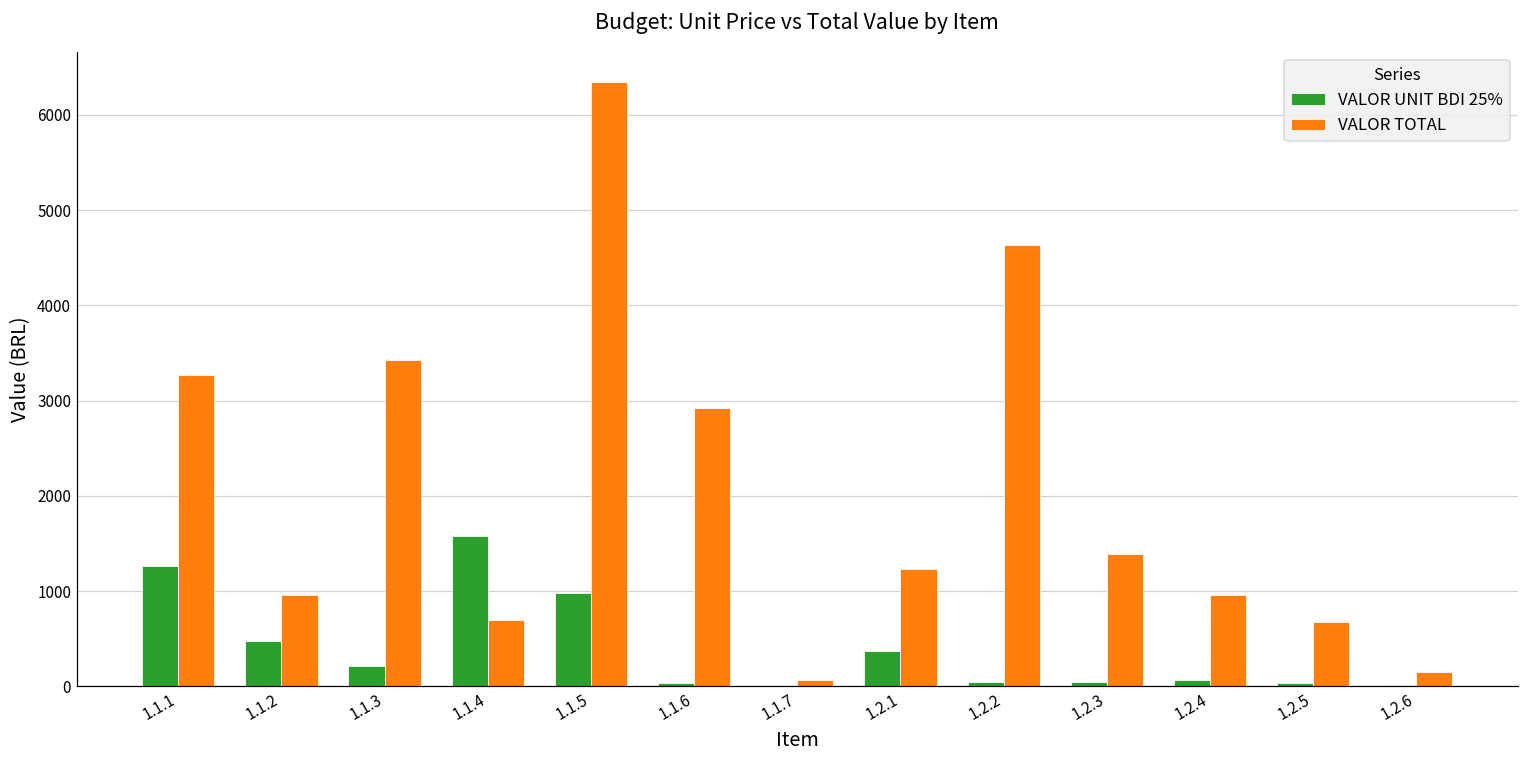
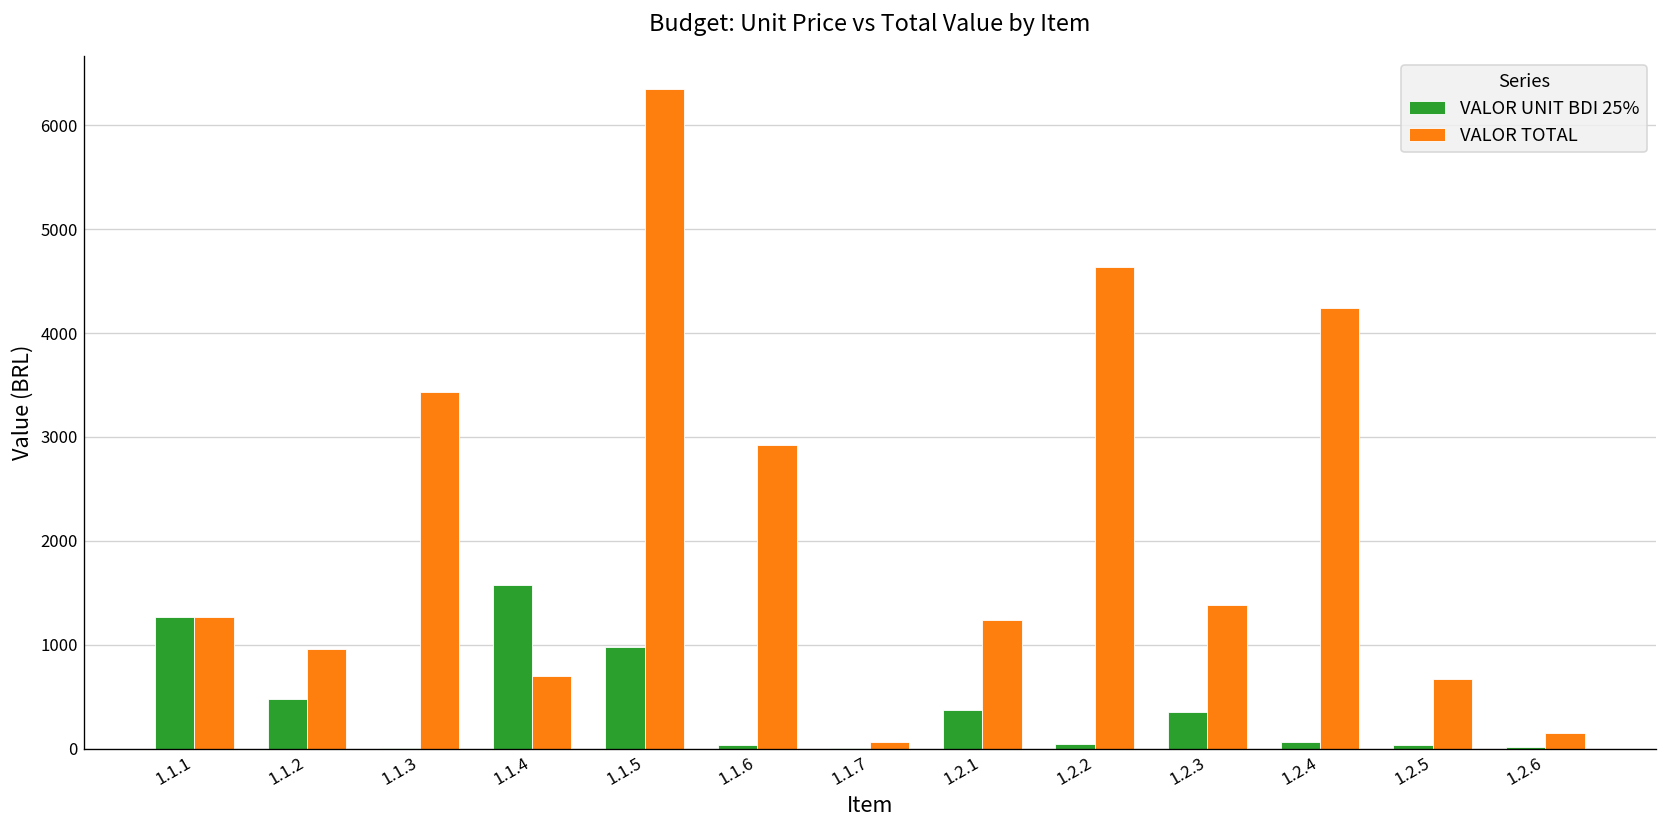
  {
    "VALOR UNIT BDI 25%": {
      "1.1.1": 1300,
      "1.1.2": 500,
-     "1.1.3": 200,
+     "1.1.3": 0,
      "1.1.4": 1600,
      "1.1.5": 1000,
      "1.1.6": 0,
      "1.2.1": 400,
      "1.2.2": 0,
-     "1.2.3": 0,
+     "1.2.3": 300,
      "1.2.4": 100,
      "1.2.5": 0
    },
    "VALOR TOTAL": {
-     "1.1.1": 3300,
+     "1.1.1": 1300,
      "1.1.2": 1000,
      "1.1.3": 3400,
      "1.1.4": 700,
      "1.1.5": 6300,
      "1.1.6": 2900,
      "1.1.7": 100,
      "1.2.1": 1200,
      "1.2.2": 4600,
      "1.2.3": 1400,
-     "1.2.4": 1000,
+     "1.2.4": 4200,
      "1.2.5": 700,
      "1.2.6": 200
    }
  }
